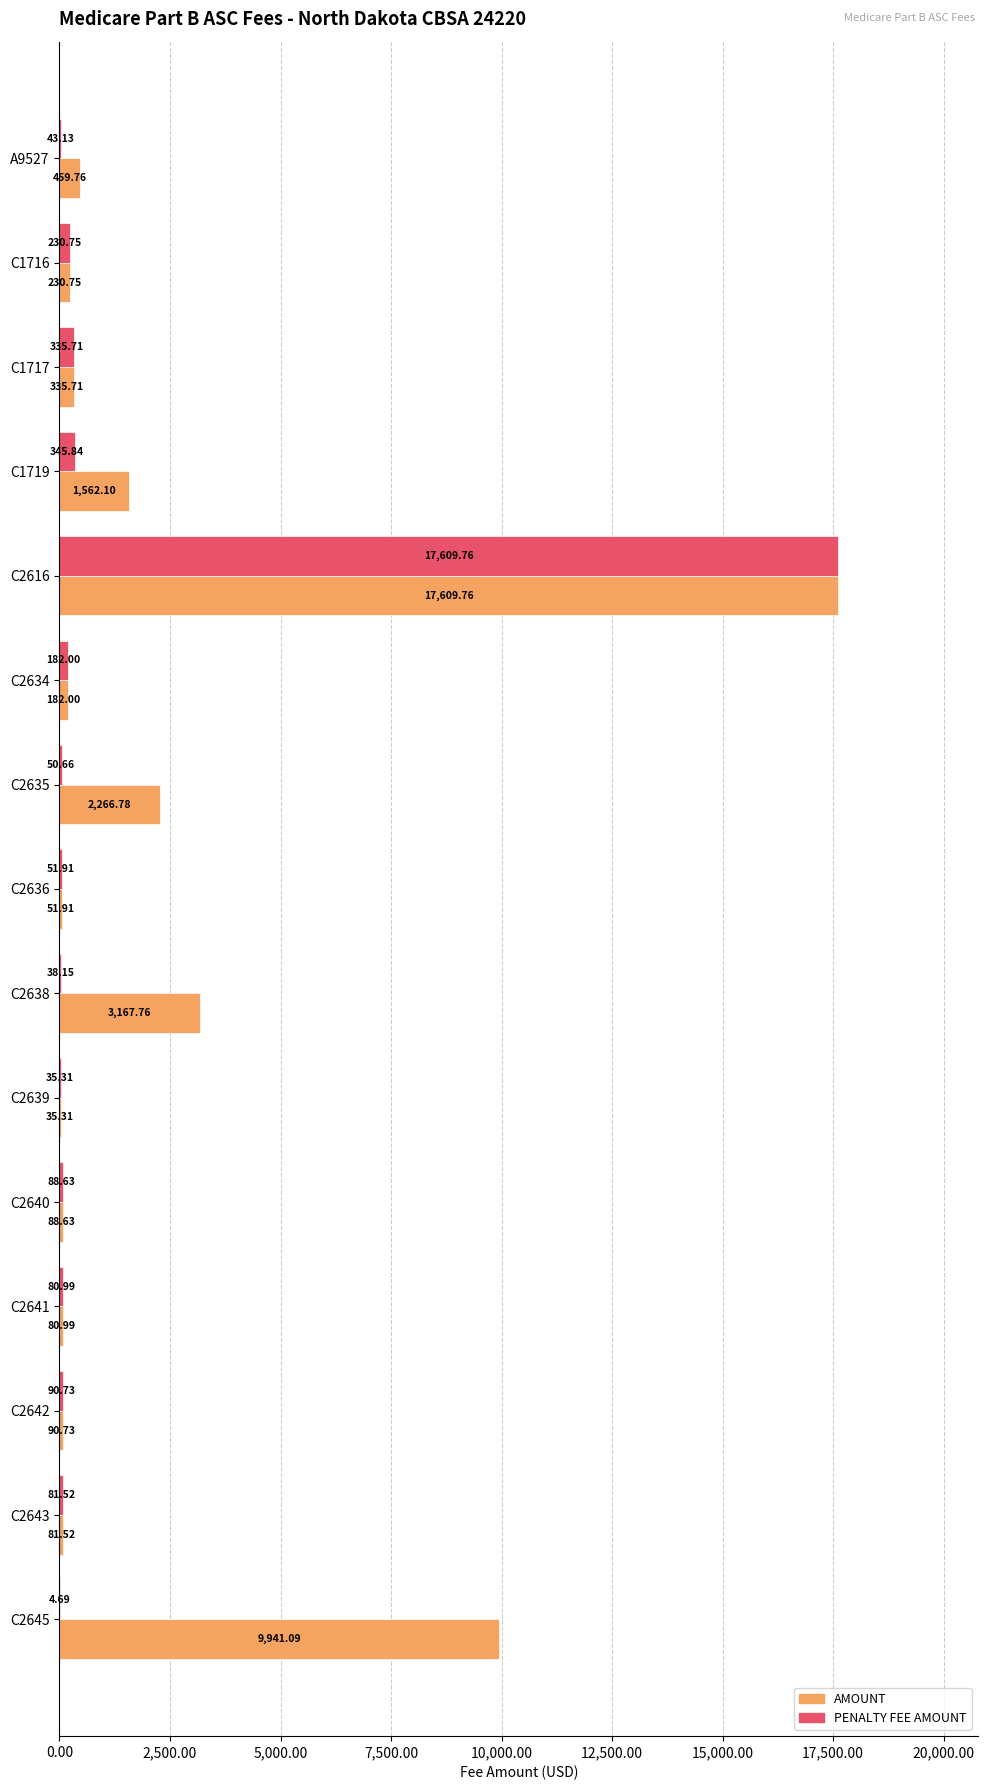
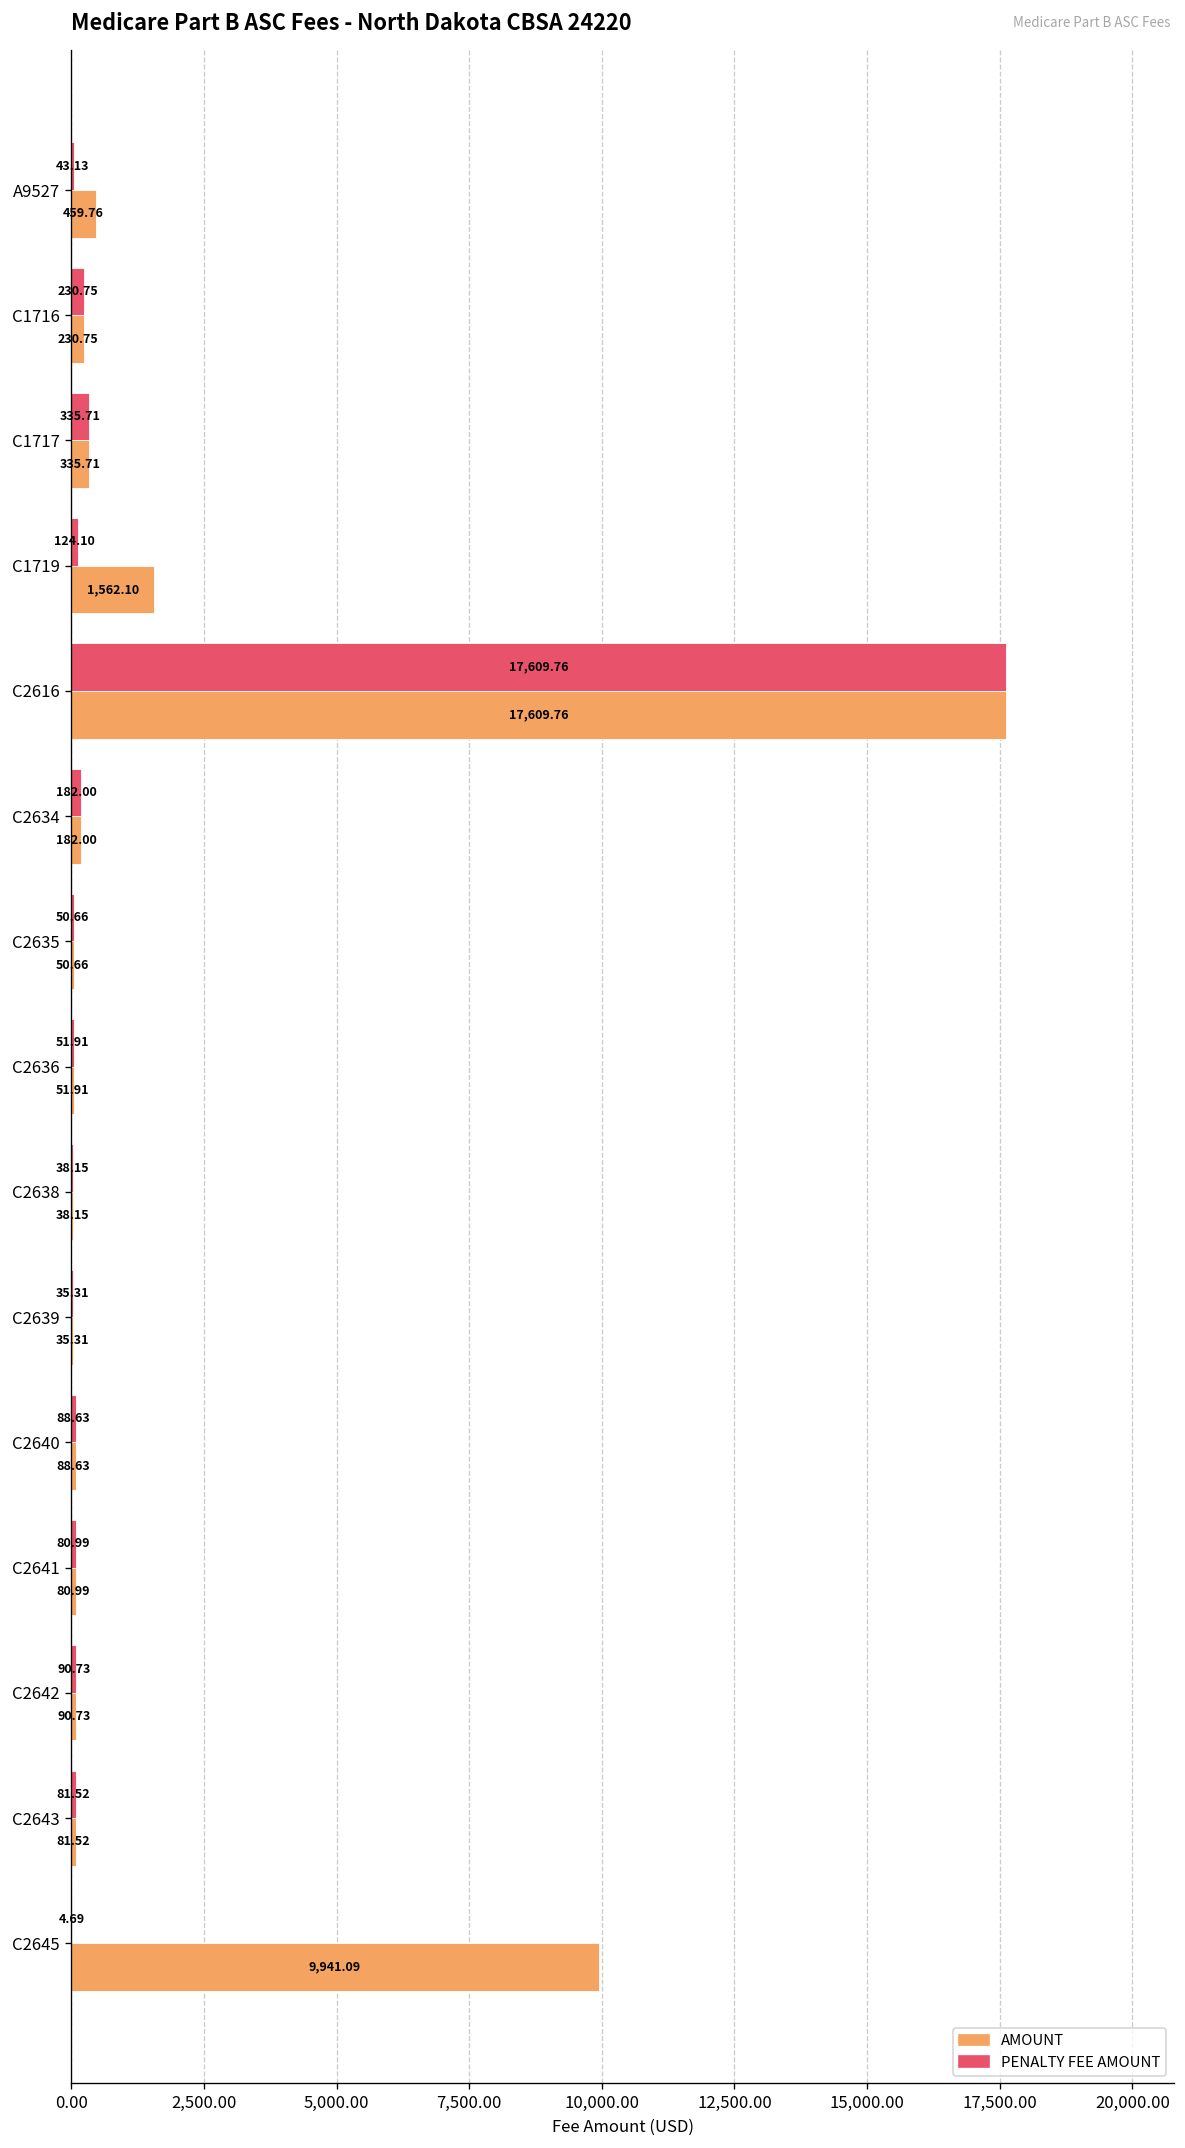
  {
    "AMOUNT": {
      "A9527": "459.76",
      "C1716": "230.75",
      "C1717": "335.71",
      "C1719": "1,562.10",
      "C2616": "17,609.76",
      "C2634": "182.00",
-     "C2635": "2,266.78",
+     "C2635": "50.66",
      "C2636": "51.91",
-     "C2638": "3,167.76",
+     "C2638": "38.15",
      "C2639": "35.31",
      "C2640": "88.63",
      "C2641": "80.99",
      "C2642": "90.73",
      "C2643": "81.52",
      "C2645": "9,941.09"
    },
    "PENALTY FEE AMOUNT": {
      "A9527": "43.13",
      "C1716": "230.75",
      "C1717": "335.71",
-     "C1719": "345.84",
+     "C1719": "124.10",
      "C2616": "17,609.76",
      "C2634": "182.00",
      "C2635": "50.66",
      "C2636": "51.91",
      "C2638": "38.15",
      "C2639": "35.31",
      "C2640": "88.63",
      "C2641": "80.99",
      "C2642": "90.73",
      "C2643": "81.52",
      "C2645": "4.69"
    }
  }
